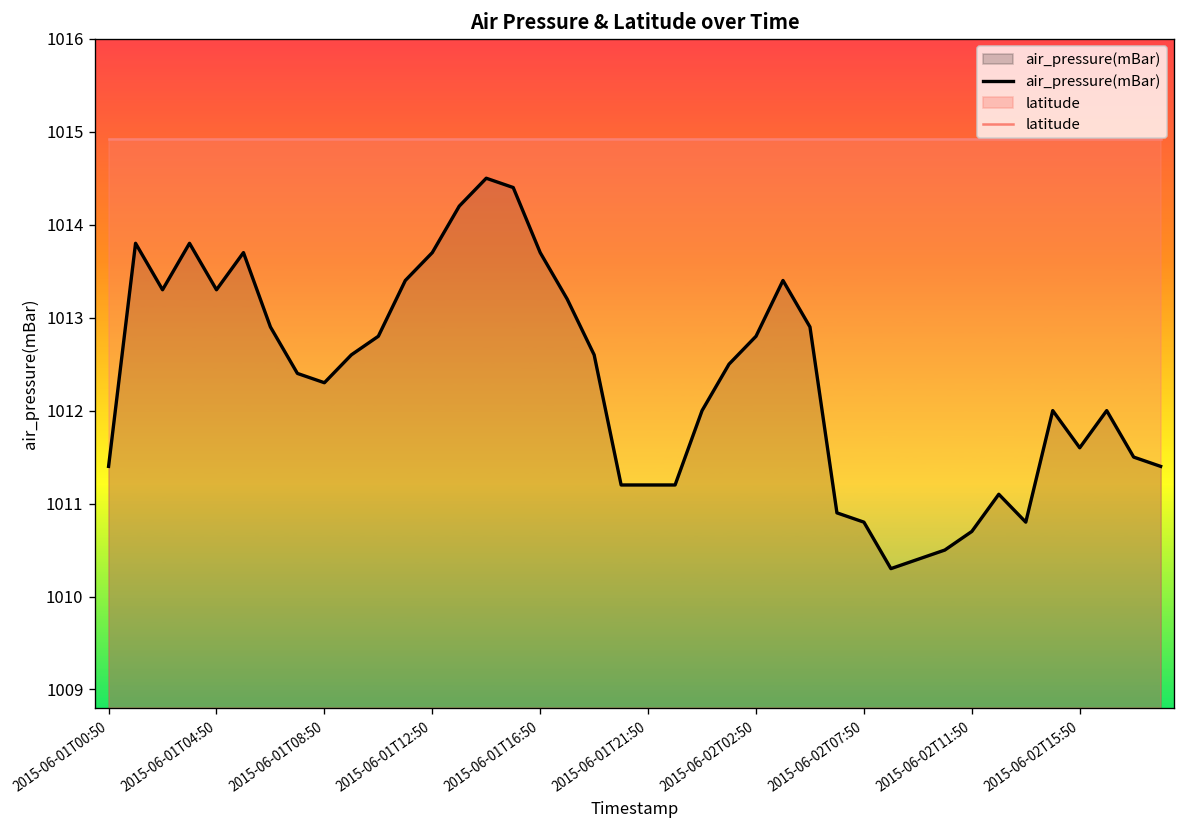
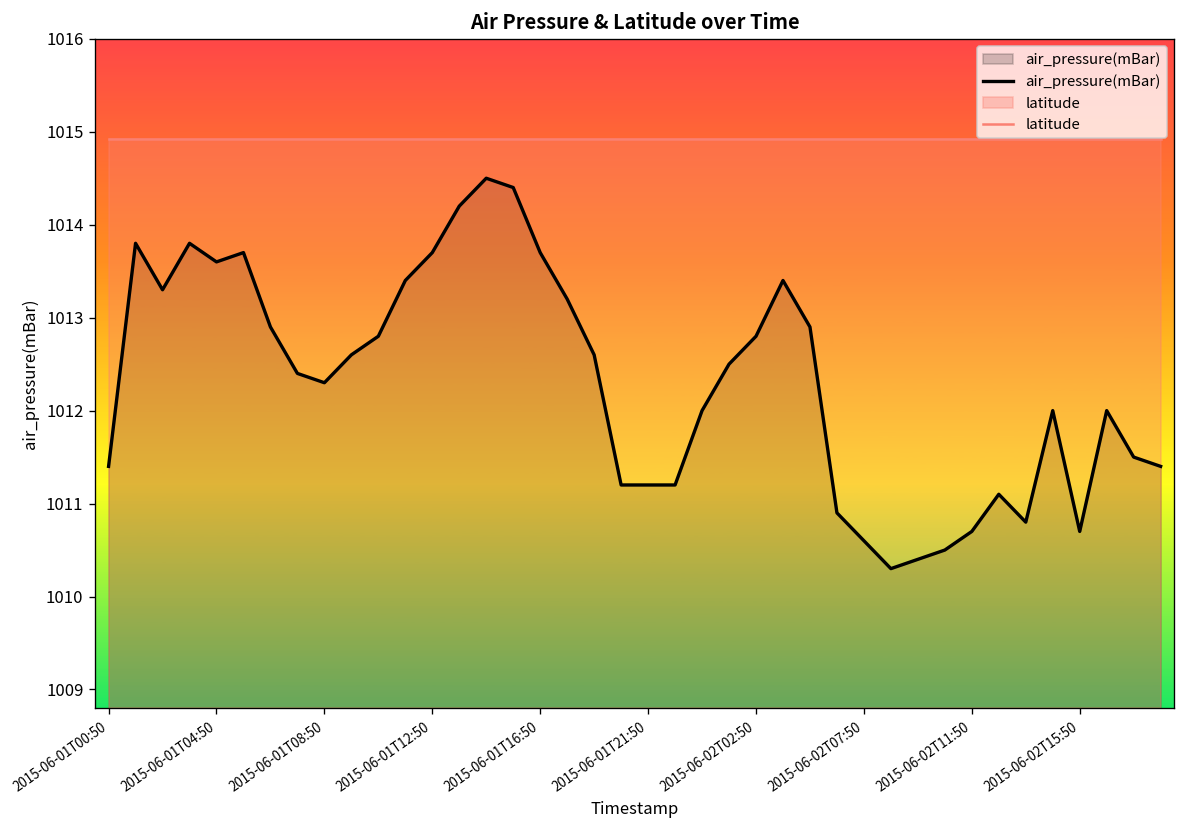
  {
    "air_pressure(mBar)": {
      "2015-06-01T00:50": 1011.4,
-     "2015-06-01T04:50": 1013.3,
+     "2015-06-01T04:50": 1013.6,
      "2015-06-01T08:50": 1012.3,
      "2015-06-01T12:50": 1013.7,
      "2015-06-01T16:50": 1013.7,
      "2015-06-01T21:50": 1011.2,
      "2015-06-02T02:50": 1012.8,
-     "2015-06-02T07:50": 1010.8,
+     "2015-06-02T07:50": 1010.6,
      "2015-06-02T11:50": 1010.7,
-     "2015-06-02T15:50": 1011.6
+     "2015-06-02T15:50": 1010.7
    },
    "latitude": {
      "2015-06-01T00:50": 1014.9,
      "2015-06-01T04:50": 1014.9,
      "2015-06-01T08:50": 1014.9,
      "2015-06-01T12:50": 1014.9,
      "2015-06-01T16:50": 1014.9,
      "2015-06-01T21:50": 1014.9,
      "2015-06-02T02:50": 1014.9,
      "2015-06-02T07:50": 1014.9,
      "2015-06-02T11:50": 1014.9
    }
  }
